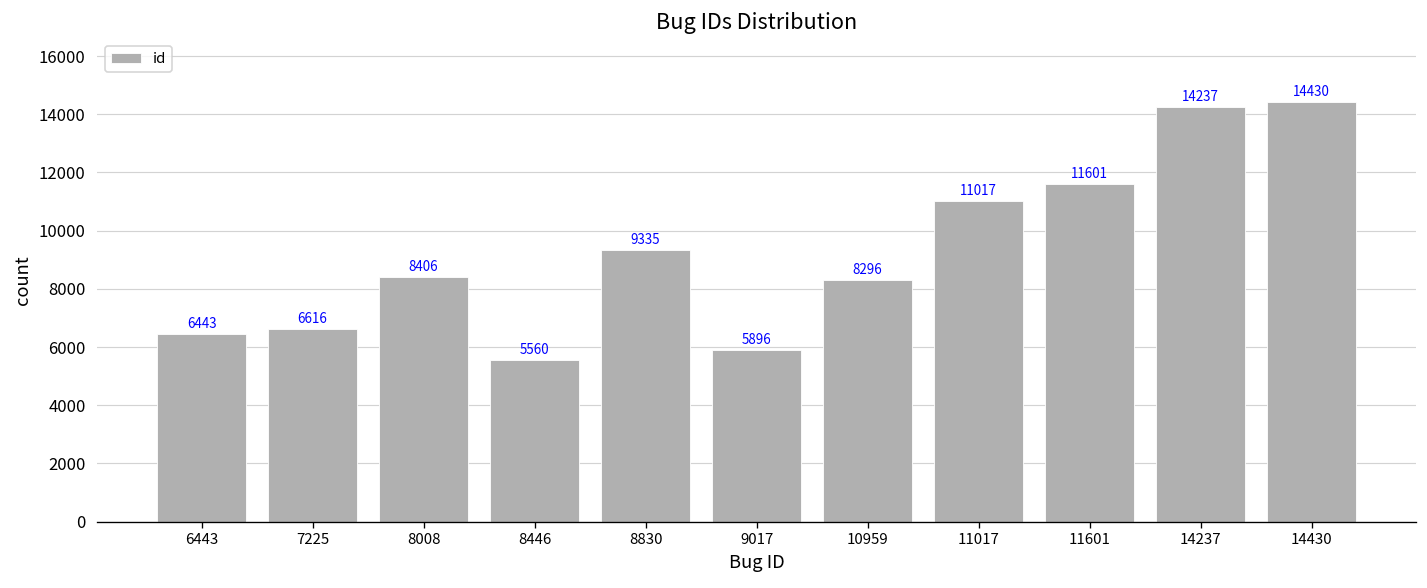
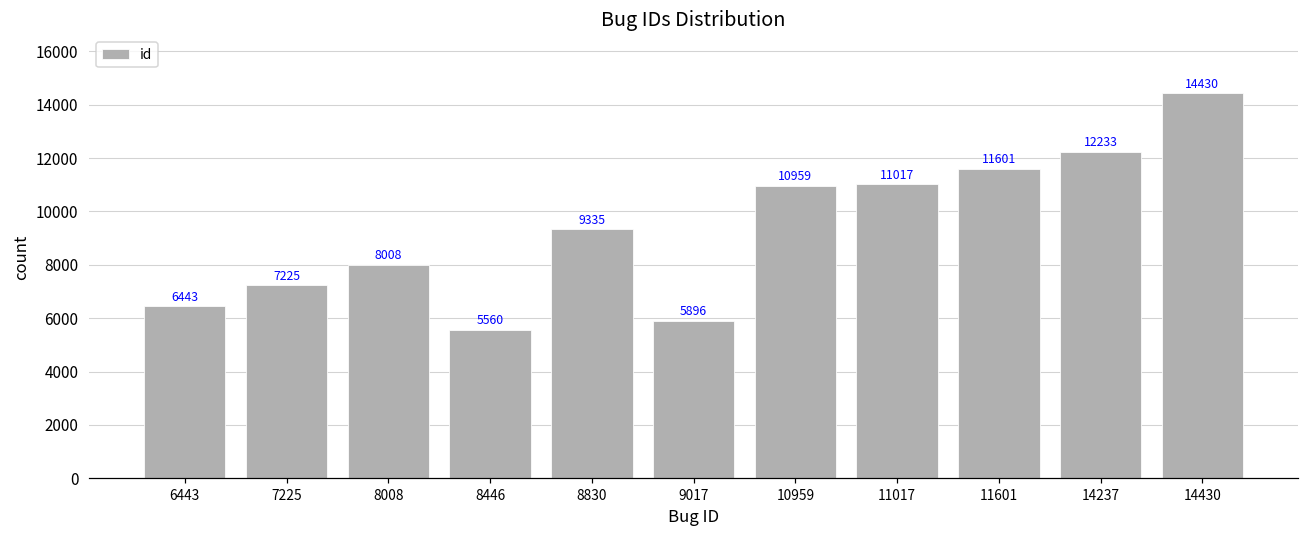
  {
    "6443": 6443,
-   "7225": 6616,
-   "8008": 8406,
+   "7225": 7225,
+   "8008": 8008,
    "8446": 5560,
    "8830": 9335,
    "9017": 5896,
-   "10959": 8296,
+   "10959": 10959,
    "11017": 11017,
    "11601": 11601,
-   "14237": 14237,
+   "14237": 12233,
    "14430": 14430
  }
